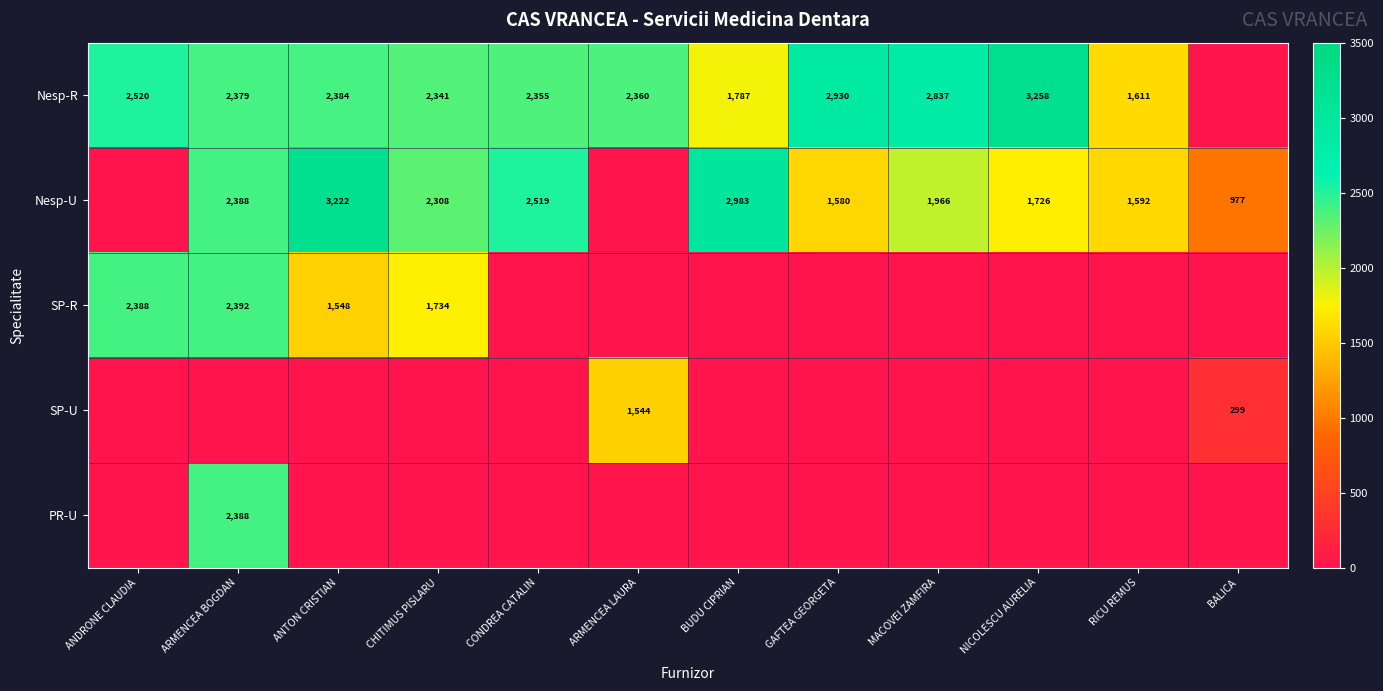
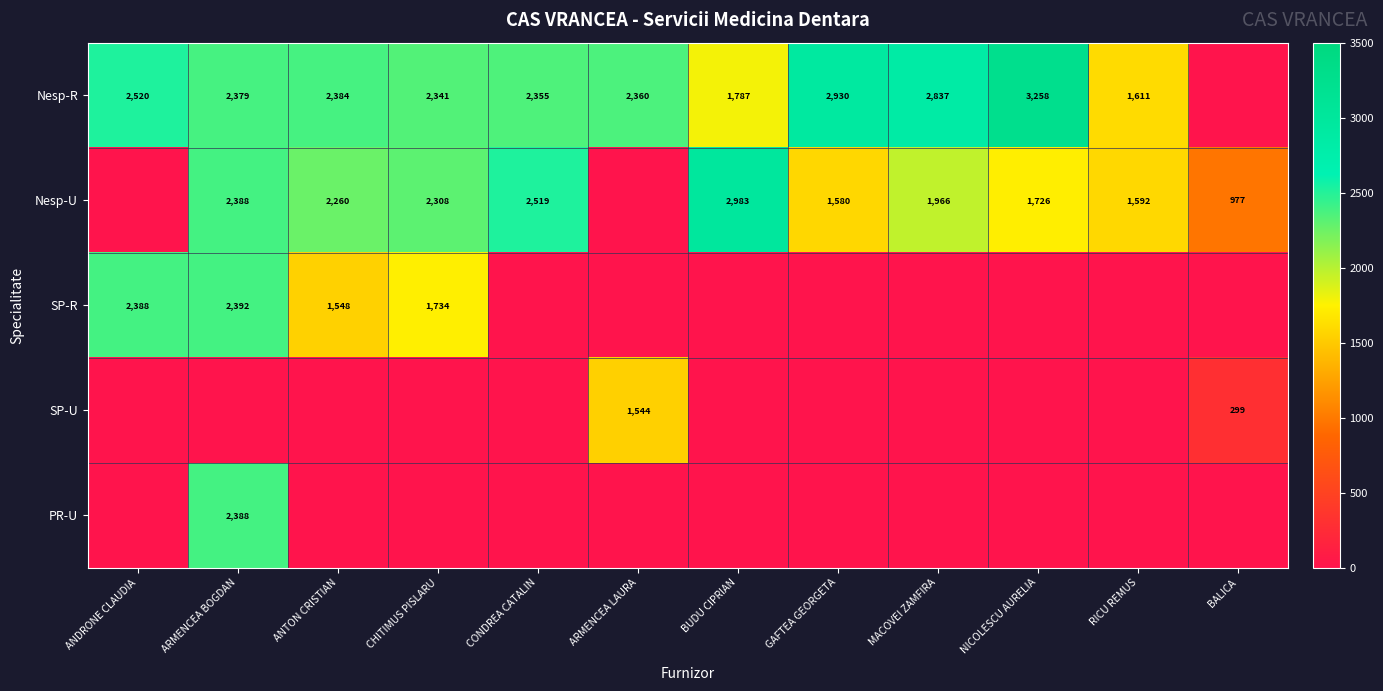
  {
    "Nesp-R": {
      "ANDRONE CLAUDIA": "2,520",
      "ARMENCEA BOGDAN": "2,379",
      "ANTON CRISTIAN": "2,384",
      "CHITIMUS PISLARU": "2,341",
      "CONDREA CATALIN": "2,355",
      "ARMENCEA LAURA": "2,360",
      "BUDU CIPRIAN": "1,787",
      "GAFTEA GEORGETA": "2,930",
      "MACOVEI ZAMFIRA": "2,837",
      "NICOLESCU AURELIA": "3,258",
      "RICU REMUS": "1,611"
    },
    "Nesp-U": {
      "ARMENCEA BOGDAN": "2,388",
-     "ANTON CRISTIAN": "3,222",
+     "ANTON CRISTIAN": "2,260",
      "CHITIMUS PISLARU": "2,308",
      "CONDREA CATALIN": "2,519",
      "BUDU CIPRIAN": "2,983",
      "GAFTEA GEORGETA": "1,580",
      "MACOVEI ZAMFIRA": "1,966",
      "NICOLESCU AURELIA": "1,726",
      "RICU REMUS": "1,592",
      "BALICA": "977"
    },
    "SP-R": {
      "ANDRONE CLAUDIA": "2,388",
      "ARMENCEA BOGDAN": "2,392",
      "ANTON CRISTIAN": "1,548",
      "CHITIMUS PISLARU": "1,734"
    },
    "SP-U": {
      "ARMENCEA LAURA": "1,544",
      "BALICA": "299"
    },
    "PR-U": {
      "ARMENCEA BOGDAN": "2,388"
    }
  }
